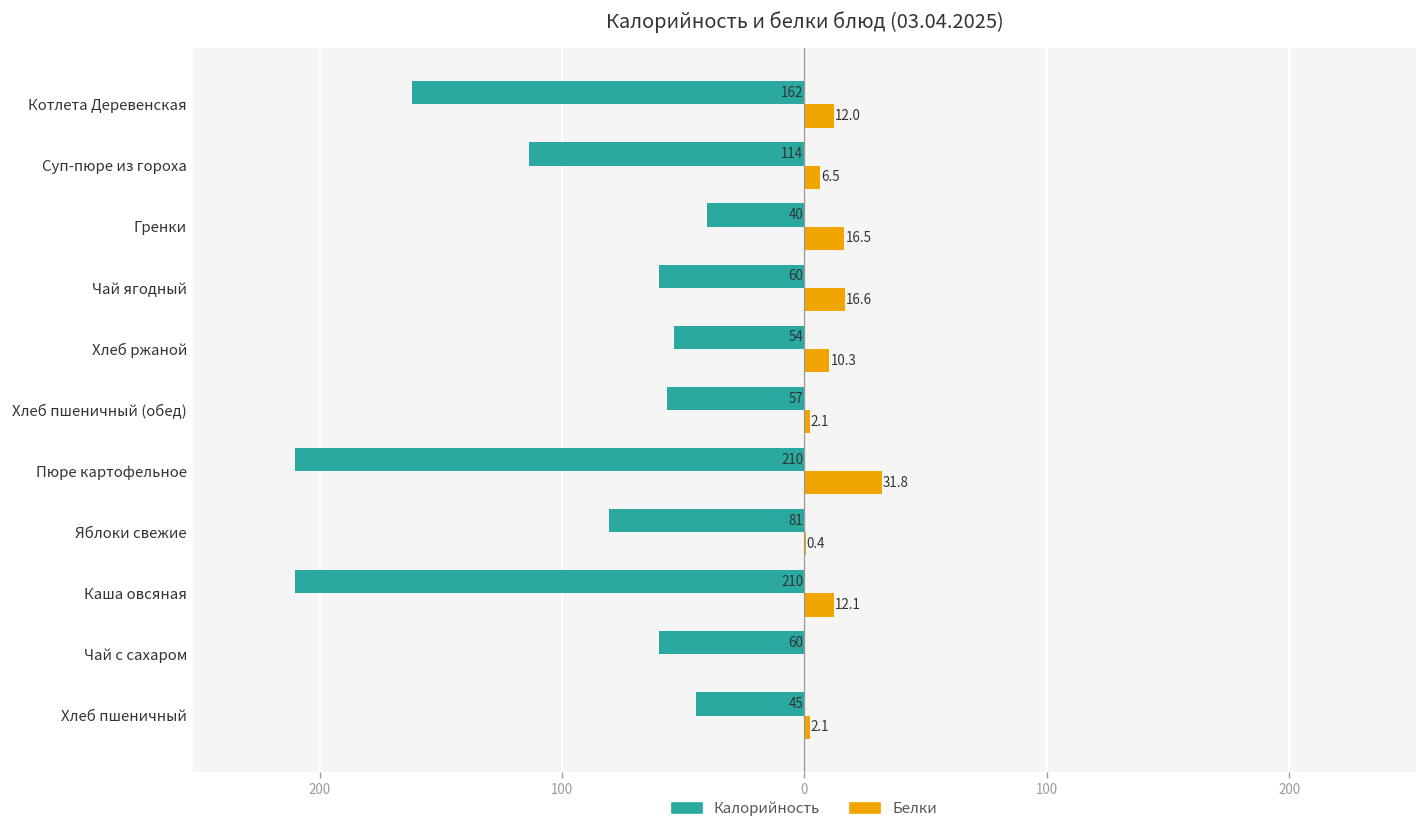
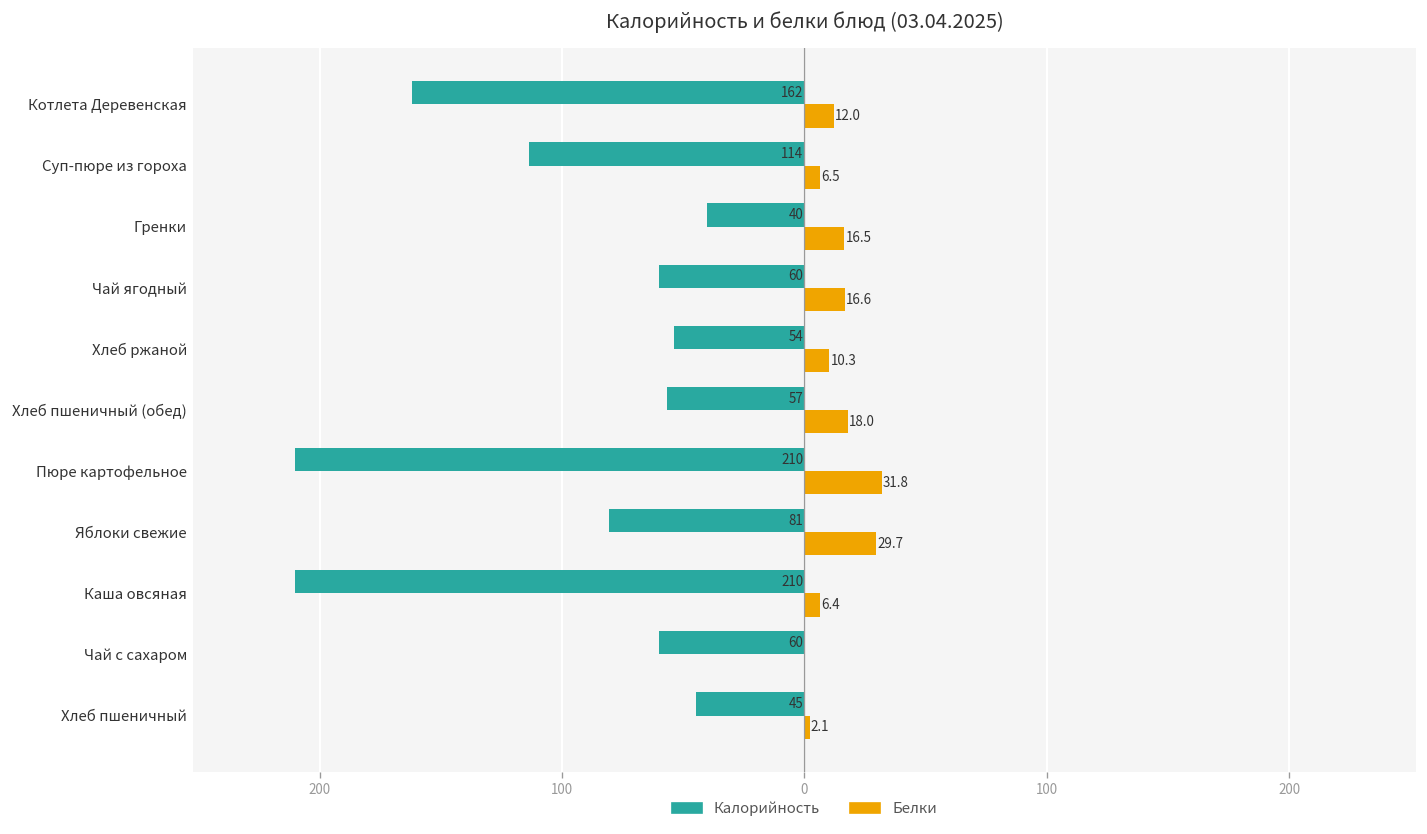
  {
    "Белки": {
      "Котлета Деревенская": 12.0,
      "Суп-пюре из гороха": 6.5,
      "Гренки": 16.5,
      "Чай ягодный": 16.6,
      "Хлеб ржаной": 10.3,
-     "Хлеб пшеничный (обед)": 2.1,
+     "Хлеб пшеничный (обед)": 18.0,
      "Пюре картофельное": 31.8,
-     "Яблоки свежие": 0.4,
-     "Каша овсяная": 12.1,
+     "Яблоки свежие": 29.7,
+     "Каша овсяная": 6.4,
      "Хлеб пшеничный": 2.1
    }
  }
